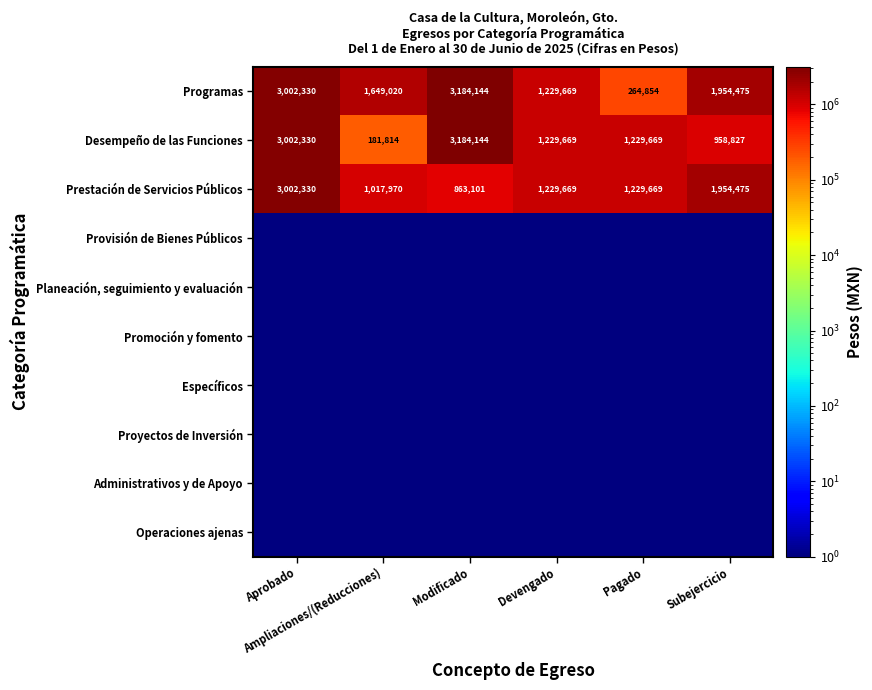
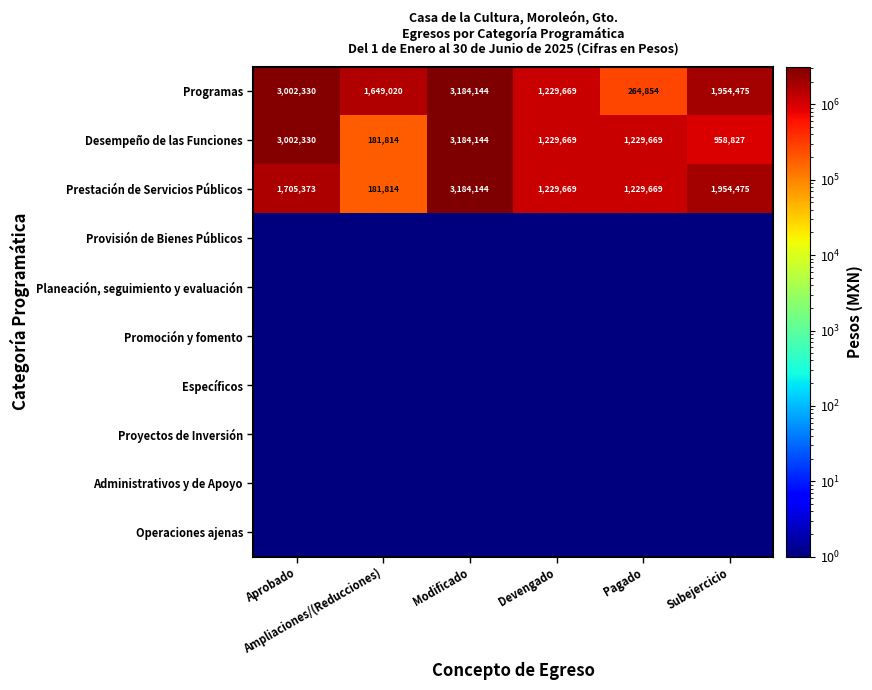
  {
    "Programas": {
      "Aprobado": "3,002,330",
      "Ampliaciones/(Reducciones)": "1,649,020",
      "Modificado": "3,184,144",
      "Devengado": "1,229,669",
      "Pagado": "264,854",
      "Subejercicio": "1,954,475"
    },
    "Desempeño de las Funciones": {
      "Aprobado": "3,002,330",
      "Ampliaciones/(Reducciones)": "181,814",
      "Modificado": "3,184,144",
      "Devengado": "1,229,669",
      "Pagado": "1,229,669",
      "Subejercicio": "958,827"
    },
    "Prestación de Servicios Públicos": {
-     "Aprobado": "3,002,330",
-     "Ampliaciones/(Reducciones)": "1,017,970",
-     "Modificado": "863,101",
+     "Aprobado": "1,705,373",
+     "Ampliaciones/(Reducciones)": "181,814",
+     "Modificado": "3,184,144",
      "Devengado": "1,229,669",
      "Pagado": "1,229,669",
      "Subejercicio": "1,954,475"
    }
  }
